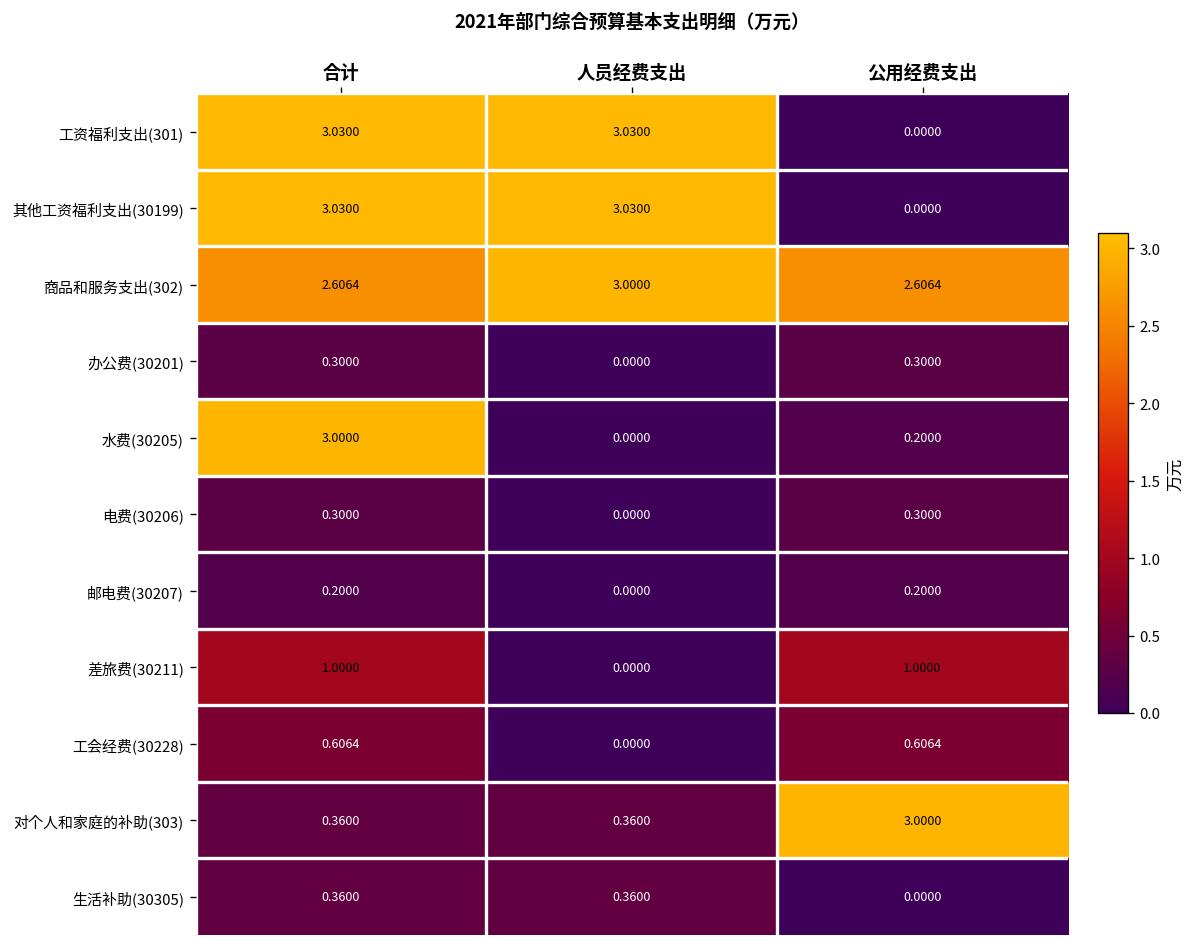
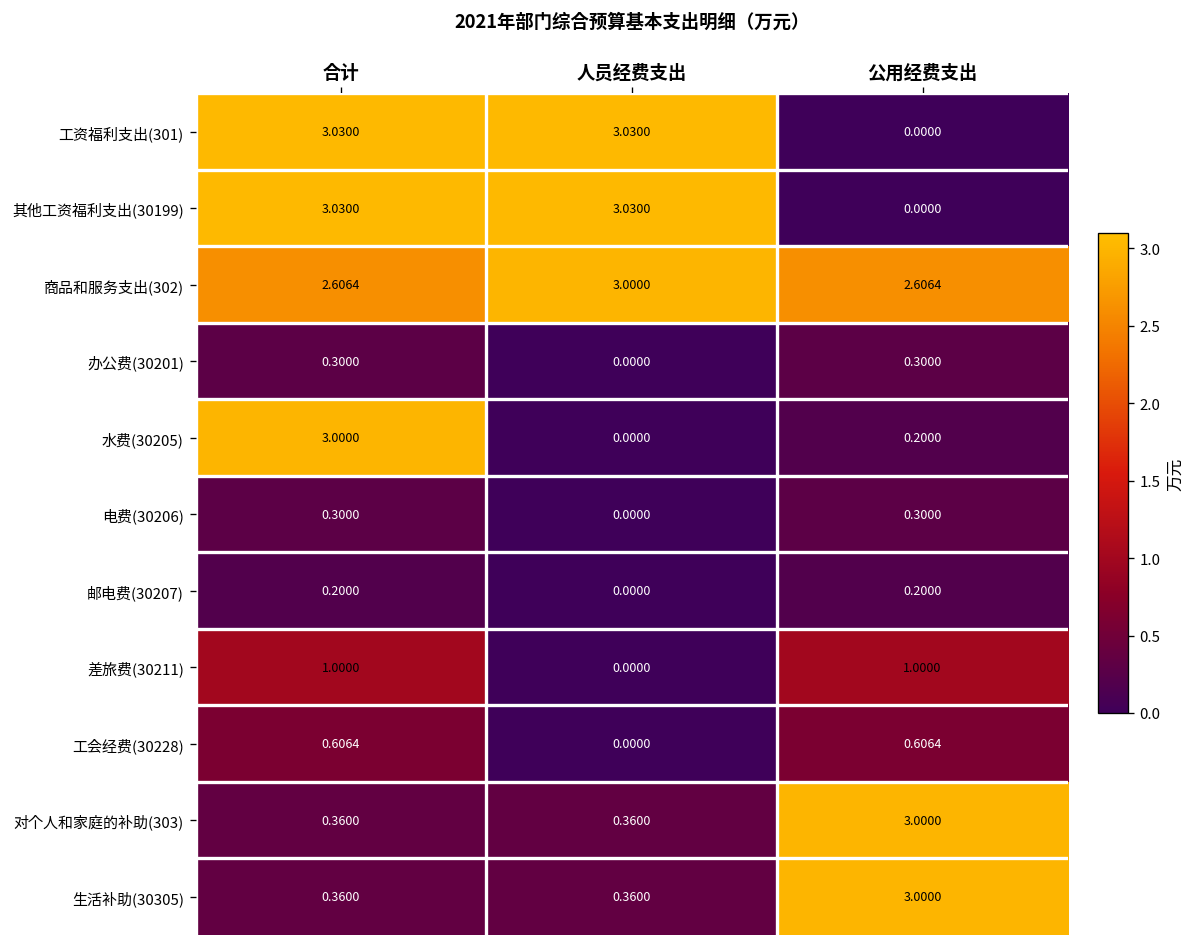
  {
    "工资福利支出(301)": {
      "合计": 3.0300,
      "人员经费支出": 3.0300,
      "公用经费支出": 0.0000
    },
    "其他工资福利支出(30199)": {
      "合计": 3.0300,
      "人员经费支出": 3.0300,
      "公用经费支出": 0.0000
    },
    "商品和服务支出(302)": {
      "合计": 2.6064,
      "人员经费支出": 3.0000,
      "公用经费支出": 2.6064
    },
    "办公费(30201)": {
      "合计": 0.3000,
      "人员经费支出": 0.0000,
      "公用经费支出": 0.3000
    },
    "水费(30205)": {
      "合计": 3.0000,
      "人员经费支出": 0.0000,
      "公用经费支出": 0.2000
    },
    "电费(30206)": {
      "合计": 0.3000,
      "人员经费支出": 0.0000,
      "公用经费支出": 0.3000
    },
    "邮电费(30207)": {
      "合计": 0.2000,
      "人员经费支出": 0.0000,
      "公用经费支出": 0.2000
    },
    "差旅费(30211)": {
      "合计": 1.0000,
      "人员经费支出": 0.0000,
      "公用经费支出": 1.0000
    },
    "工会经费(30228)": {
      "合计": 0.6064,
      "人员经费支出": 0.0000,
      "公用经费支出": 0.6064
    },
    "对个人和家庭的补助(303)": {
      "合计": 0.3600,
      "人员经费支出": 0.3600,
      "公用经费支出": 3.0000
    },
    "生活补助(30305)": {
      "合计": 0.3600,
      "人员经费支出": 0.3600,
-     "公用经费支出": 0.0000
+     "公用经费支出": 3.0000
    }
  }
